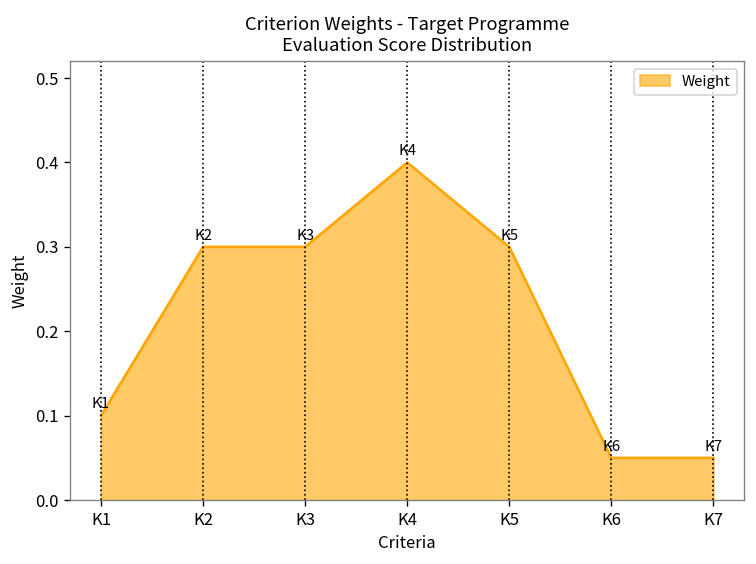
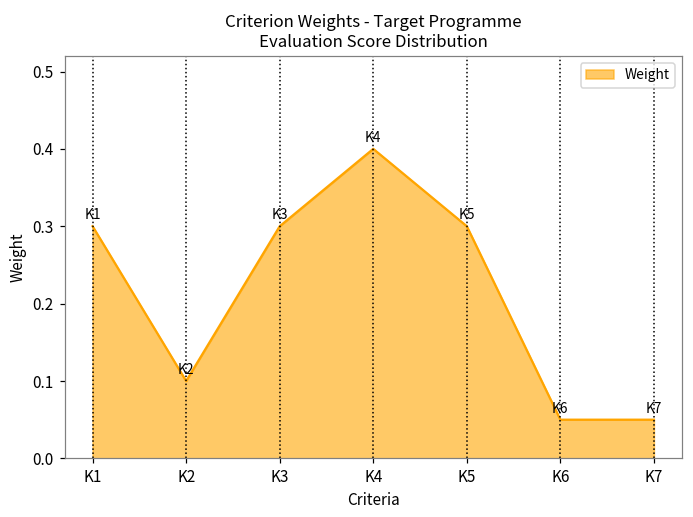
  {
-   "K1": 0.1,
-   "K2": 0.3,
+   "K1": 0.3,
+   "K2": 0.1,
    "K3": 0.3,
    "K4": 0.4,
    "K5": 0.3,
    "K6": 0.05,
    "K7": 0.05
  }
